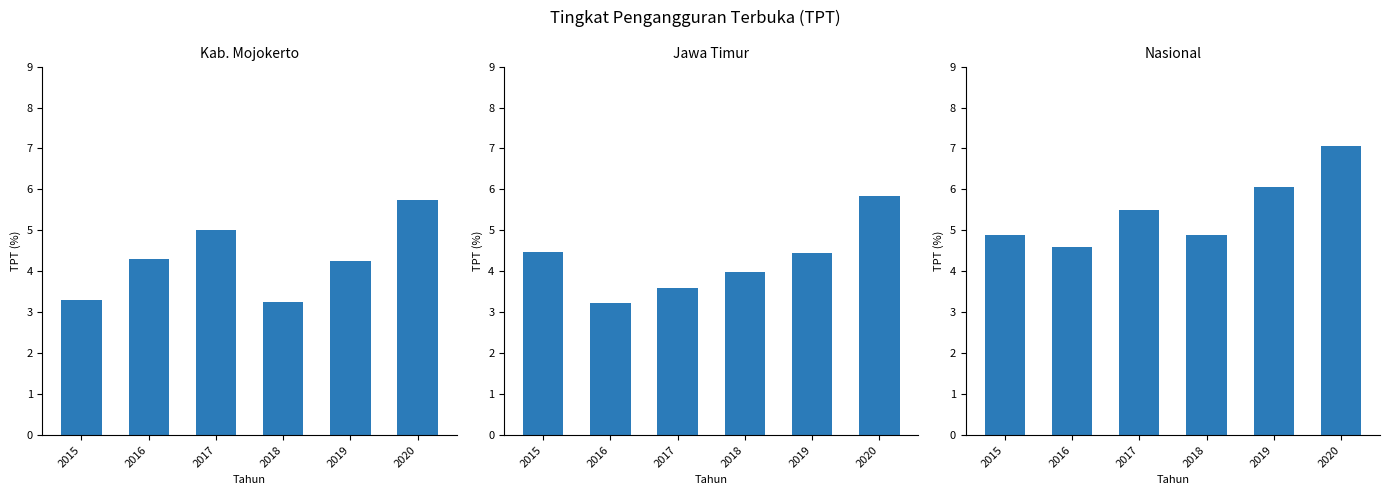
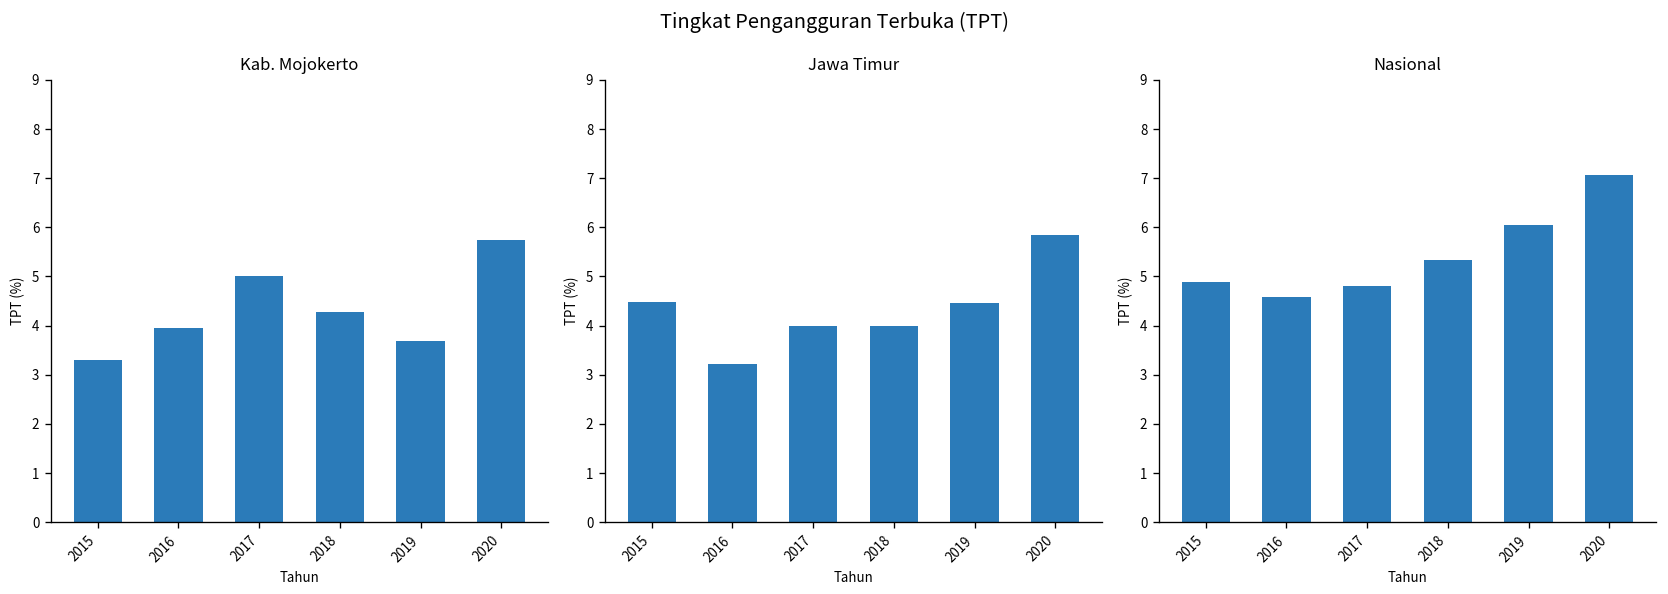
  {
    "Kab. Mojokerto": {
      "2015": 3.3,
-     "2016": 4.3,
+     "2016": 4.0,
      "2017": 5.0,
-     "2018": 3.2,
-     "2019": 4.3,
+     "2018": 4.3,
+     "2019": 3.7,
      "2020": 5.8
    },
    "Jawa Timur": {
      "2015": 4.5,
      "2016": 3.2,
-     "2017": 3.6,
+     "2017": 4.0,
      "2018": 4.0,
      "2019": 4.5,
      "2020": 5.8
    },
    "Nasional": {
      "2015": 4.9,
      "2016": 4.6,
-     "2017": 5.5,
-     "2018": 4.9,
+     "2017": 4.8,
+     "2018": 5.3,
      "2019": 6.1,
      "2020": 7.1
    }
  }
